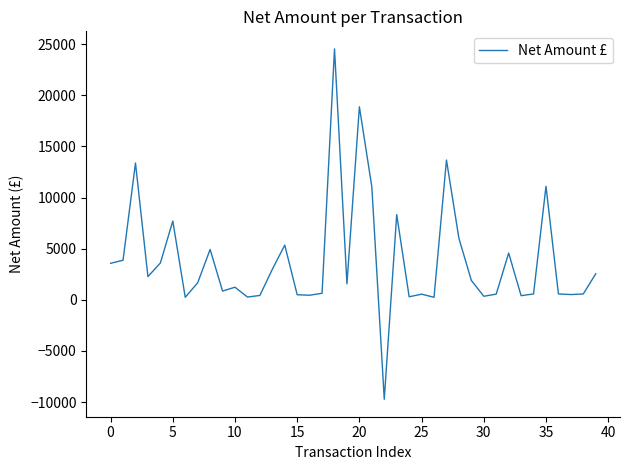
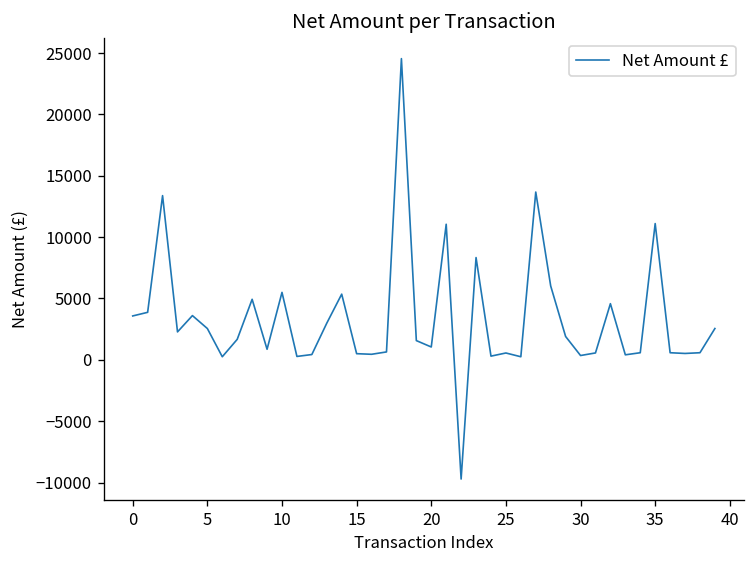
  {
    "0": 3600,
-   "5": 7700,
-   "10": 1200,
+   "5": 2600,
+   "10": 5500,
    "15": 500,
-   "20": 18900,
+   "20": 1000,
    "25": 600,
    "30": 400,
    "35": 11100
  }
